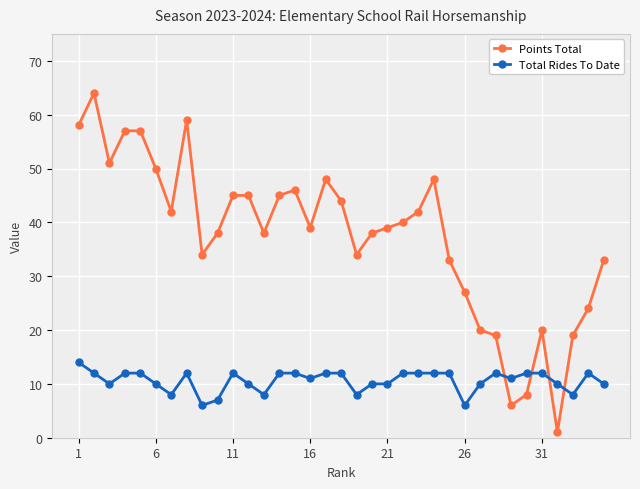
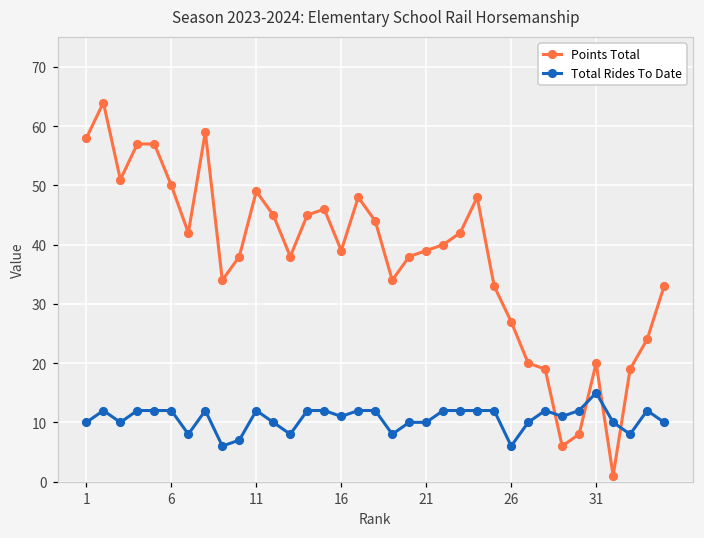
  {
    "Points Total": {
      "1": 58,
      "6": 50,
-     "11": 45,
+     "11": 49,
      "16": 39,
      "21": 39,
      "26": 27,
      "31": 20
    },
    "Total Rides To Date": {
-     "1": 14,
-     "6": 10,
+     "1": 10,
+     "6": 12,
      "11": 12,
      "16": 11,
      "21": 10,
      "26": 6,
-     "31": 12
+     "31": 15
    }
  }
